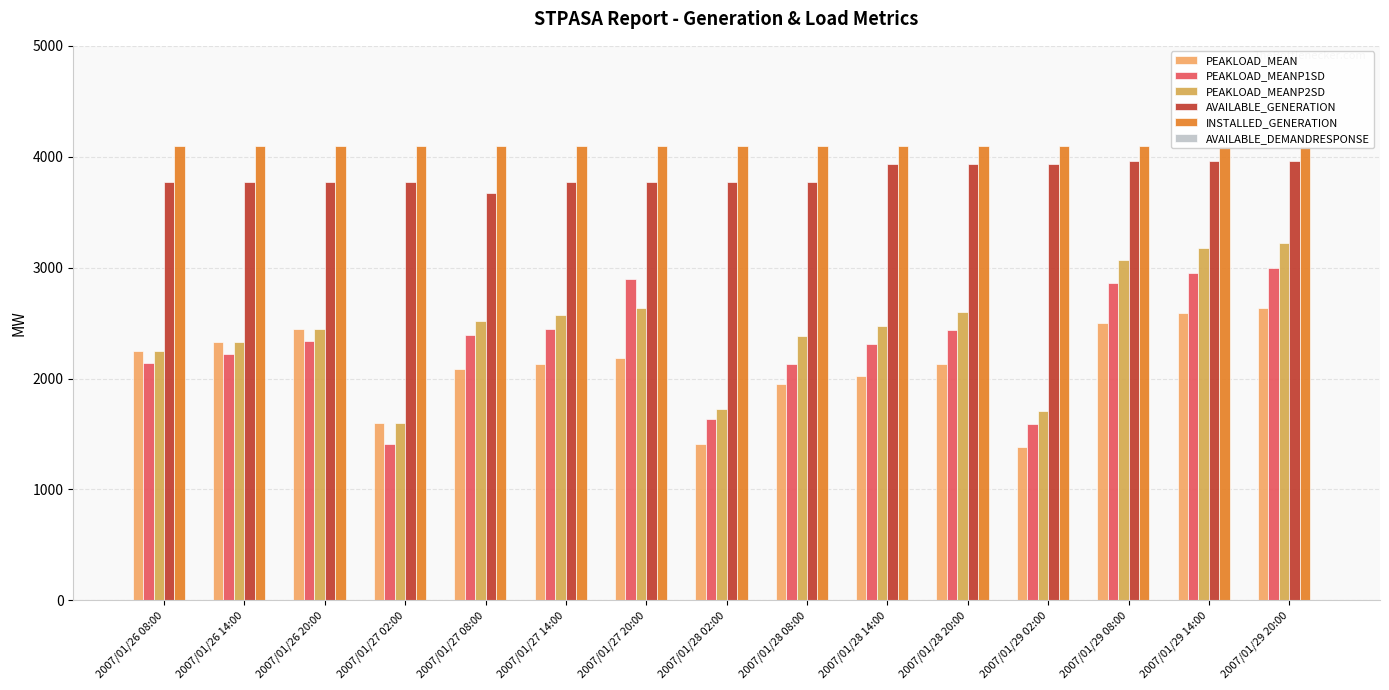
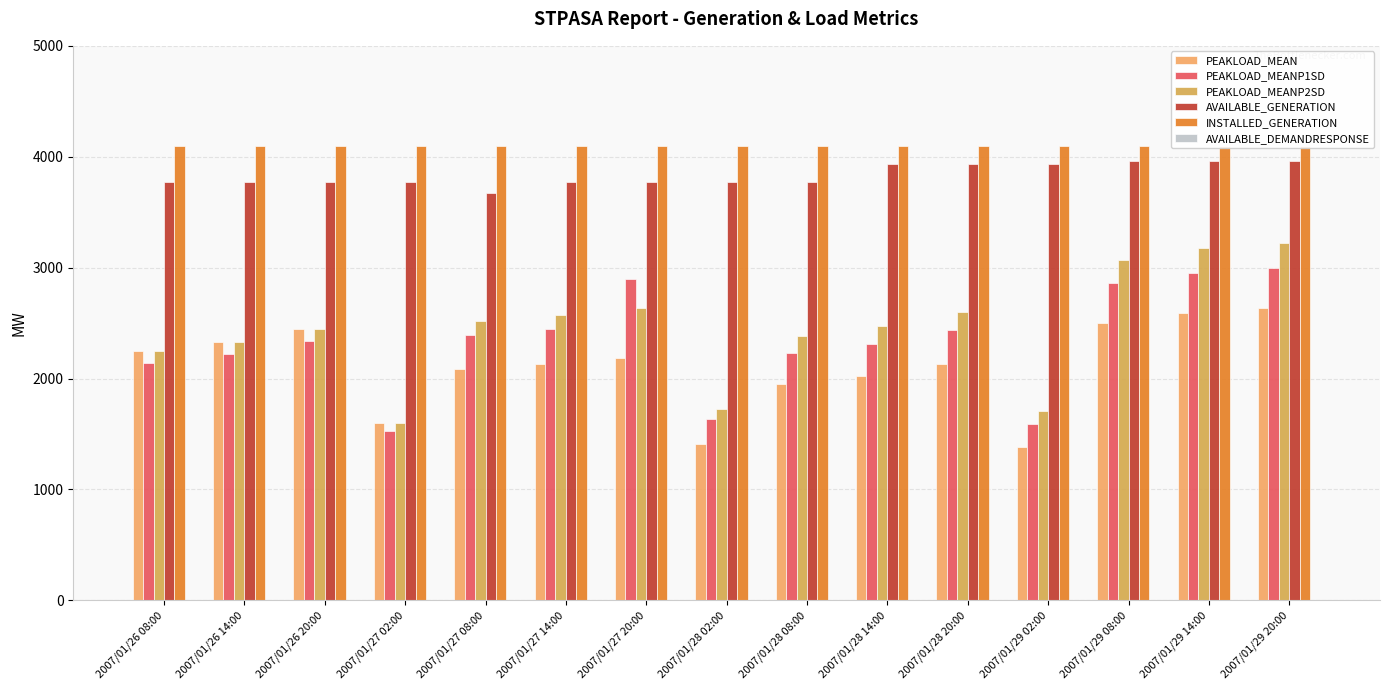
  {
    "PEAKLOAD_MEANP1SD": {
      "2007/01/26 08:00": 2140,
      "2007/01/26 14:00": 2220,
      "2007/01/26 20:00": 2340,
-     "2007/01/27 02:00": 1410,
+     "2007/01/27 02:00": 1530,
      "2007/01/27 08:00": 2390,
      "2007/01/27 14:00": 2450,
      "2007/01/27 20:00": 2900,
      "2007/01/28 02:00": 1640,
-     "2007/01/28 08:00": 2130,
+     "2007/01/28 08:00": 2230,
      "2007/01/28 14:00": 2320,
      "2007/01/28 20:00": 2440,
      "2007/01/29 02:00": 1590,
      "2007/01/29 08:00": 2860,
      "2007/01/29 14:00": 2960,
      "2007/01/29 20:00": 3000
    },
    "AVAILABLE_GENERATION": {
      "2007/01/26 08:00": 3780,
      "2007/01/26 14:00": 3780,
      "2007/01/26 20:00": 3780,
      "2007/01/27 02:00": 3780,
      "2007/01/27 08:00": 3670,
      "2007/01/27 14:00": 3780,
      "2007/01/27 20:00": 3780,
      "2007/01/28 02:00": 3780,
      "2007/01/28 08:00": 3780,
      "2007/01/28 14:00": 3940,
      "2007/01/28 20:00": 3940,
      "2007/01/29 02:00": 3940,
      "2007/01/29 08:00": 3960,
      "2007/01/29 14:00": 3960,
      "2007/01/29 20:00": 3960
    },
    "INSTALLED_GENERATION": {
      "2007/01/26 08:00": 4100,
      "2007/01/26 14:00": 4100,
      "2007/01/26 20:00": 4100,
      "2007/01/27 02:00": 4100,
      "2007/01/27 08:00": 4100,
      "2007/01/27 14:00": 4100,
      "2007/01/27 20:00": 4100,
      "2007/01/28 02:00": 4100,
      "2007/01/28 08:00": 4100,
      "2007/01/28 14:00": 4100,
      "2007/01/28 20:00": 4100,
      "2007/01/29 02:00": 4100,
      "2007/01/29 08:00": 4100
    },
    "AVAILABLE_DEMANDRESPONSE": {
      "2007/01/26 08:00": 0,
      "2007/01/26 14:00": 0,
      "2007/01/26 20:00": 0,
      "2007/01/27 02:00": 0,
      "2007/01/27 08:00": 0,
      "2007/01/27 14:00": 0,
      "2007/01/27 20:00": 0,
      "2007/01/28 02:00": 0,
      "2007/01/28 08:00": 0,
      "2007/01/28 14:00": 0,
      "2007/01/28 20:00": 0,
      "2007/01/29 02:00": 0,
      "2007/01/29 08:00": 0,
      "2007/01/29 14:00": 0,
      "2007/01/29 20:00": 0
    }
  }
